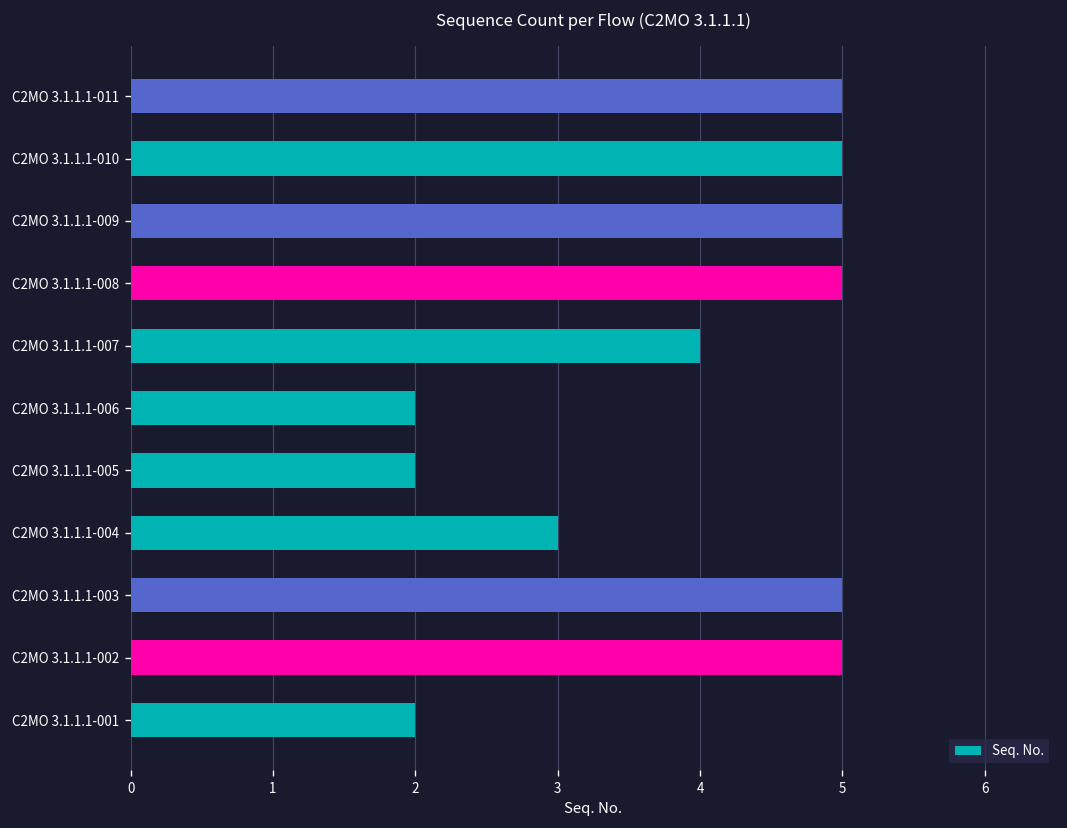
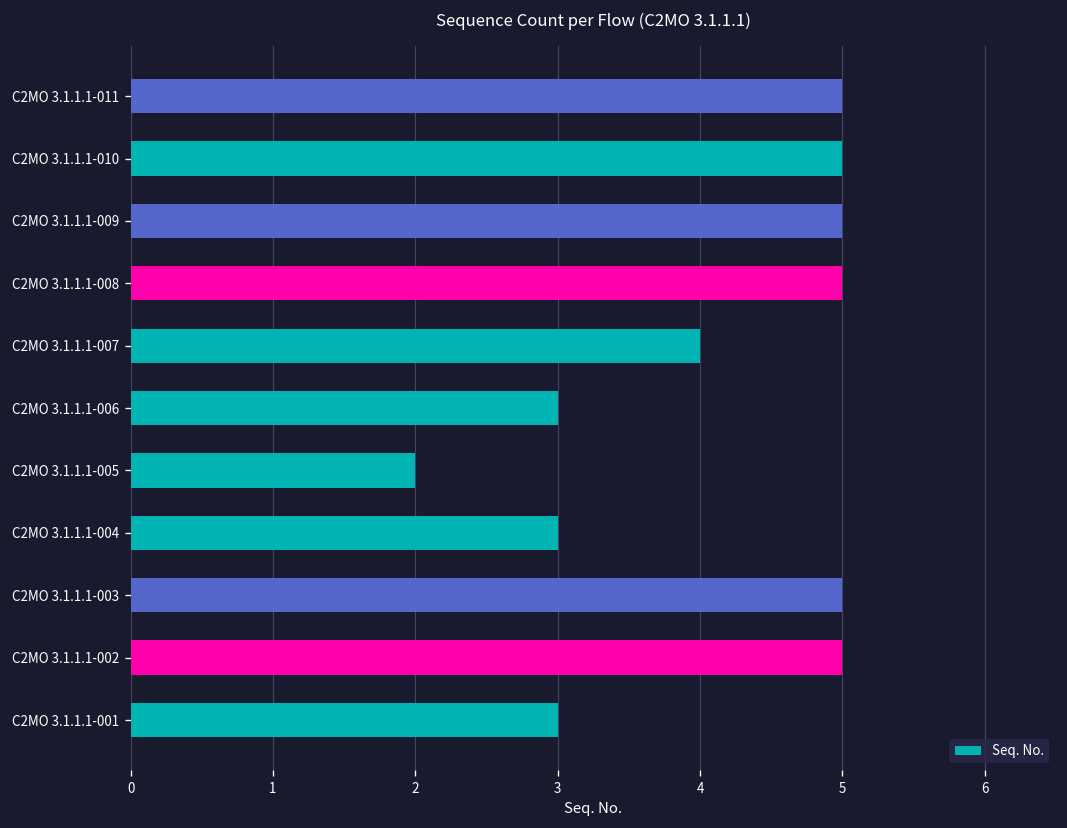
  {
    "C2MO 3.1.1.1-011": 5,
    "C2MO 3.1.1.1-010": 5,
    "C2MO 3.1.1.1-009": 5,
    "C2MO 3.1.1.1-008": 5,
    "C2MO 3.1.1.1-007": 4,
-   "C2MO 3.1.1.1-006": 2,
+   "C2MO 3.1.1.1-006": 3,
    "C2MO 3.1.1.1-005": 2,
    "C2MO 3.1.1.1-004": 3,
    "C2MO 3.1.1.1-003": 5,
    "C2MO 3.1.1.1-002": 5,
-   "C2MO 3.1.1.1-001": 2
+   "C2MO 3.1.1.1-001": 3
  }
